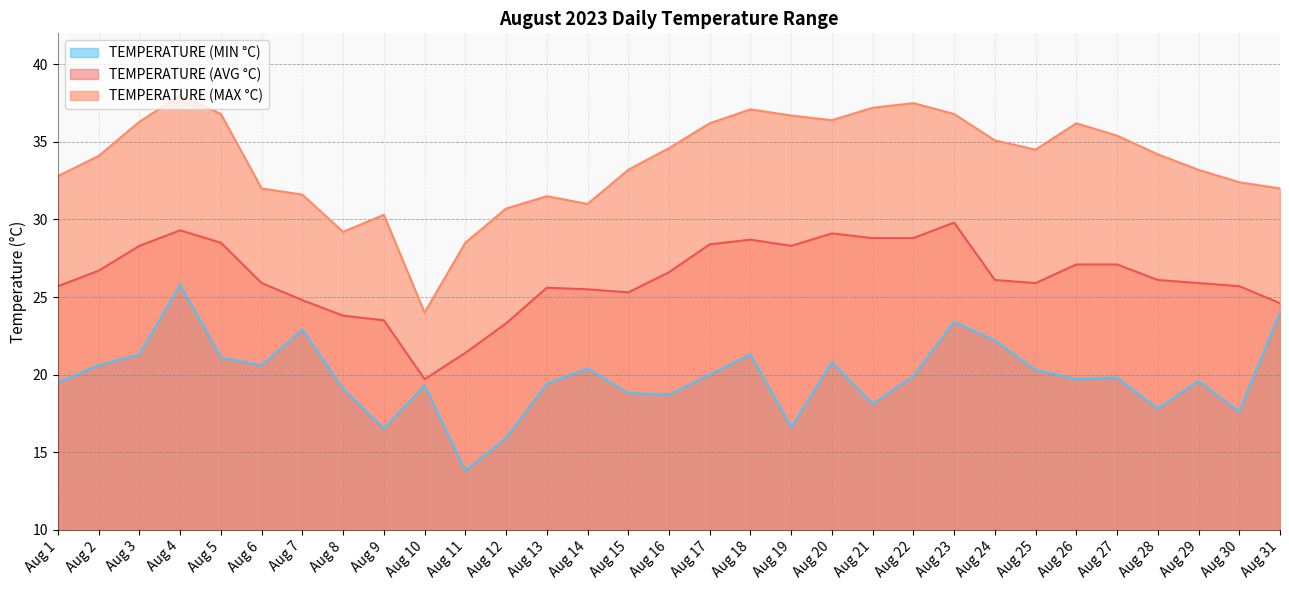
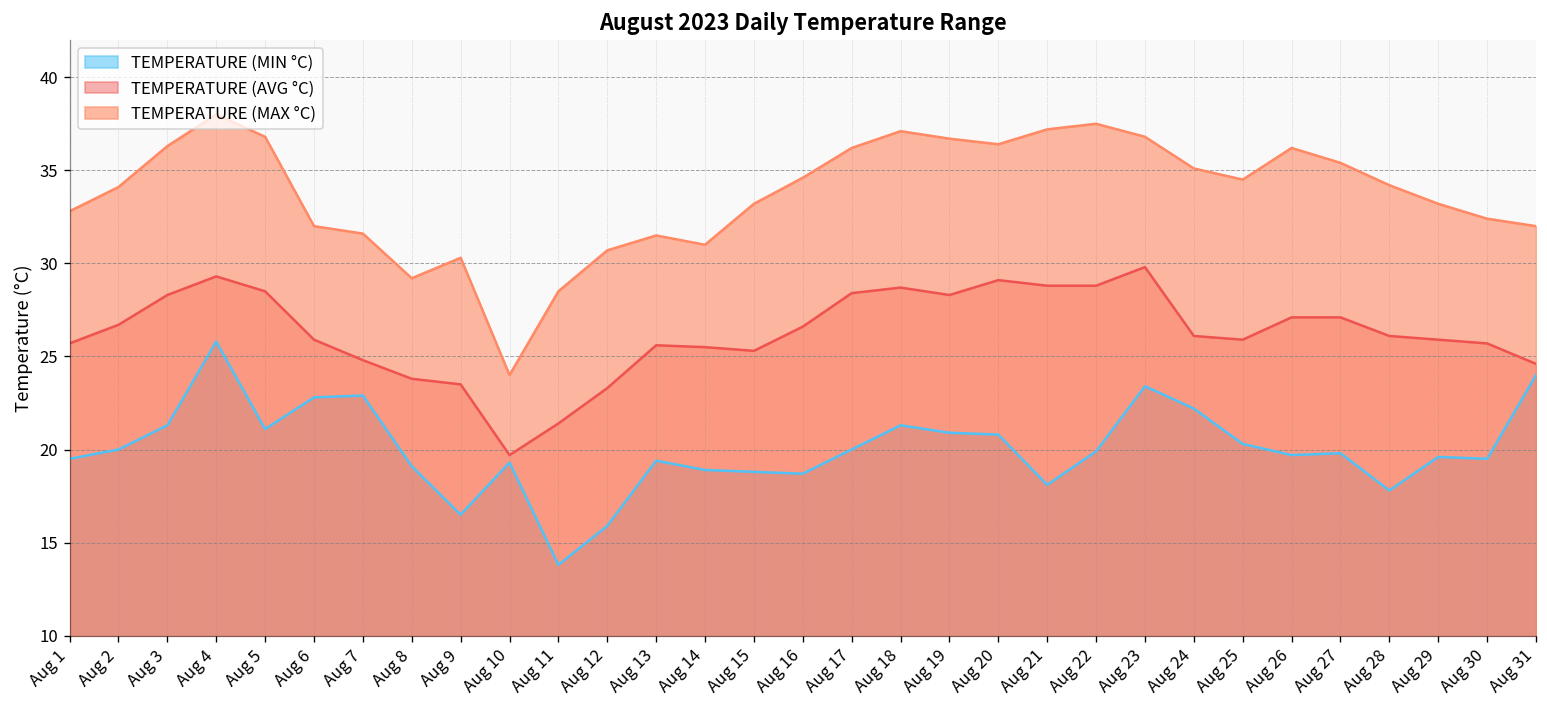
  {
    "TEMPERATURE (MIN °C)": {
      "Aug 1": 19.5,
-     "Aug 2": 20.6,
+     "Aug 2": 20.0,
      "Aug 3": 21.3,
      "Aug 4": 25.8,
      "Aug 5": 21.1,
-     "Aug 6": 20.6,
+     "Aug 6": 22.8,
      "Aug 7": 22.9,
      "Aug 8": 19.1,
      "Aug 9": 16.5,
      "Aug 10": 19.3,
      "Aug 11": 13.8,
      "Aug 12": 15.9,
      "Aug 13": 19.4,
-     "Aug 14": 20.4,
+     "Aug 14": 18.9,
      "Aug 15": 18.8,
      "Aug 16": 18.7,
      "Aug 17": 20.0,
      "Aug 18": 21.3,
-     "Aug 19": 16.6,
+     "Aug 19": 20.9,
      "Aug 20": 20.8,
      "Aug 21": 18.1,
      "Aug 22": 19.9,
      "Aug 23": 23.4,
      "Aug 24": 22.2,
      "Aug 25": 20.3,
      "Aug 26": 19.7,
      "Aug 27": 19.8,
      "Aug 28": 17.8,
      "Aug 29": 19.6,
-     "Aug 30": 17.6,
+     "Aug 30": 19.5,
      "Aug 31": 24.0
    }
  }
